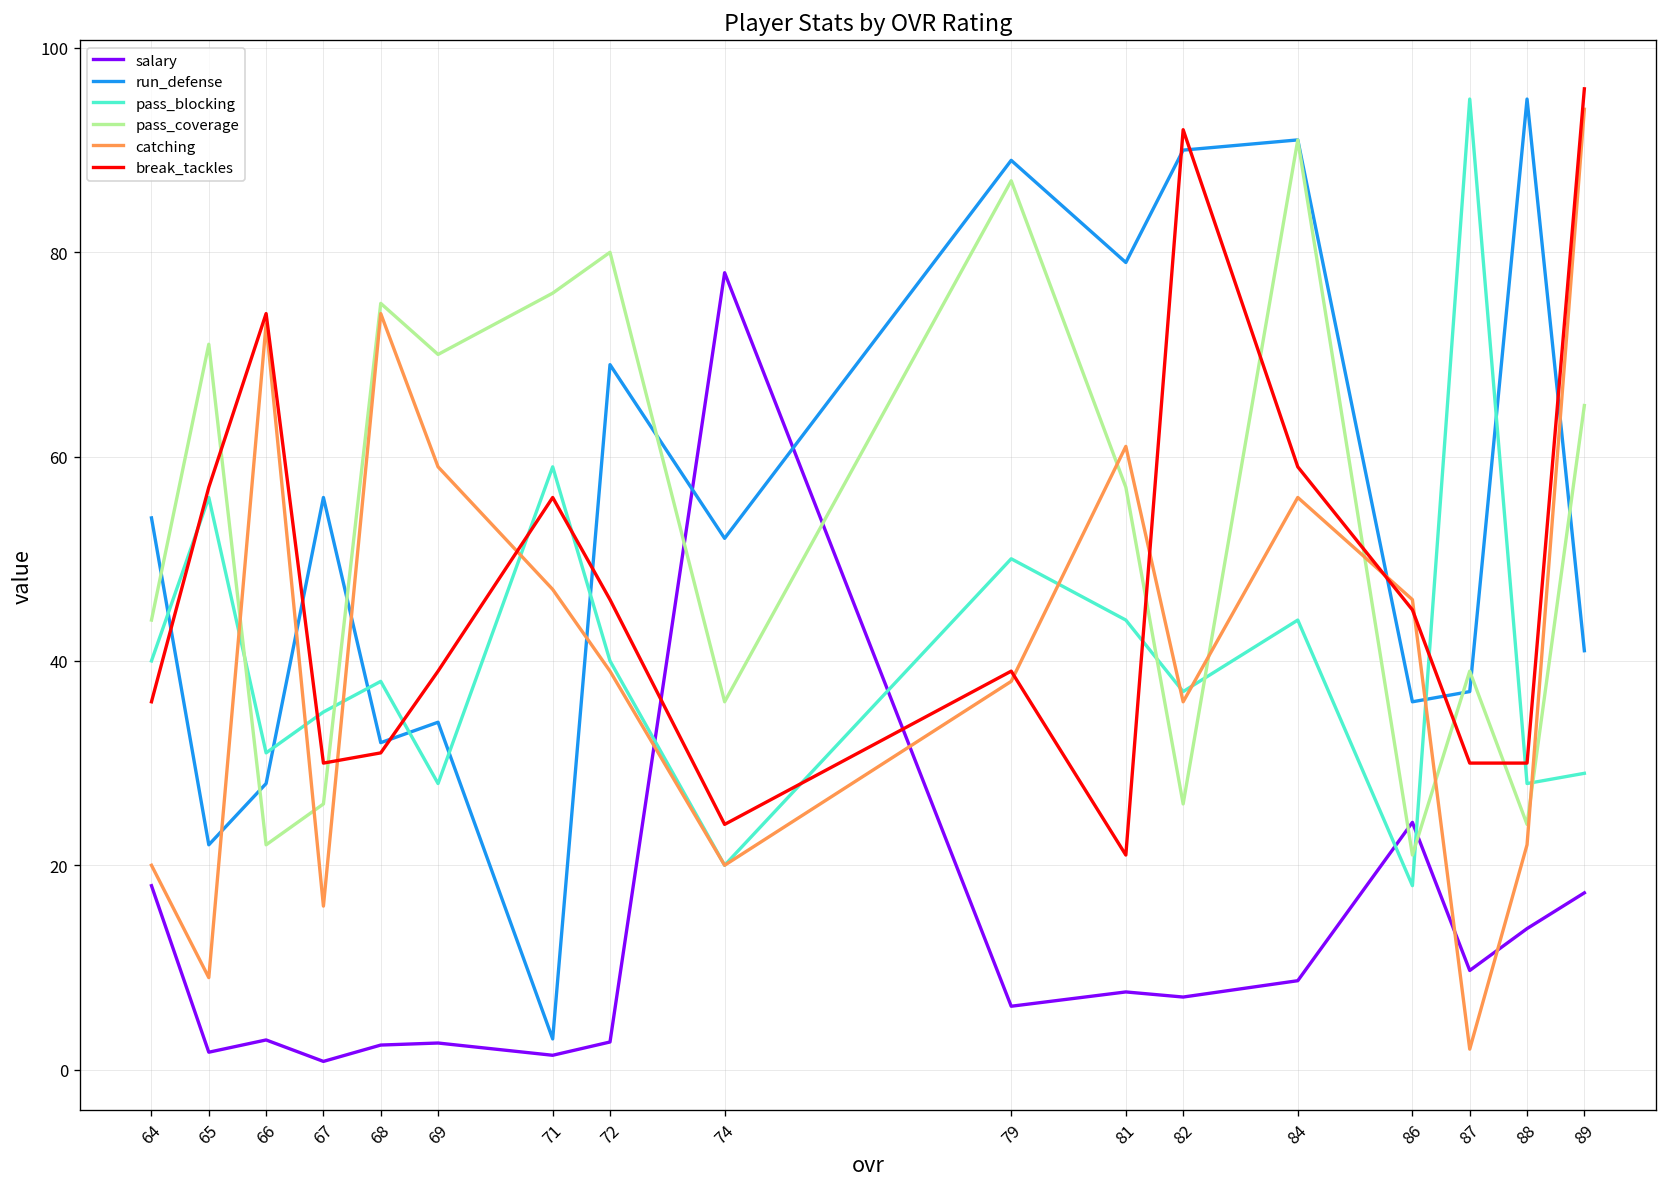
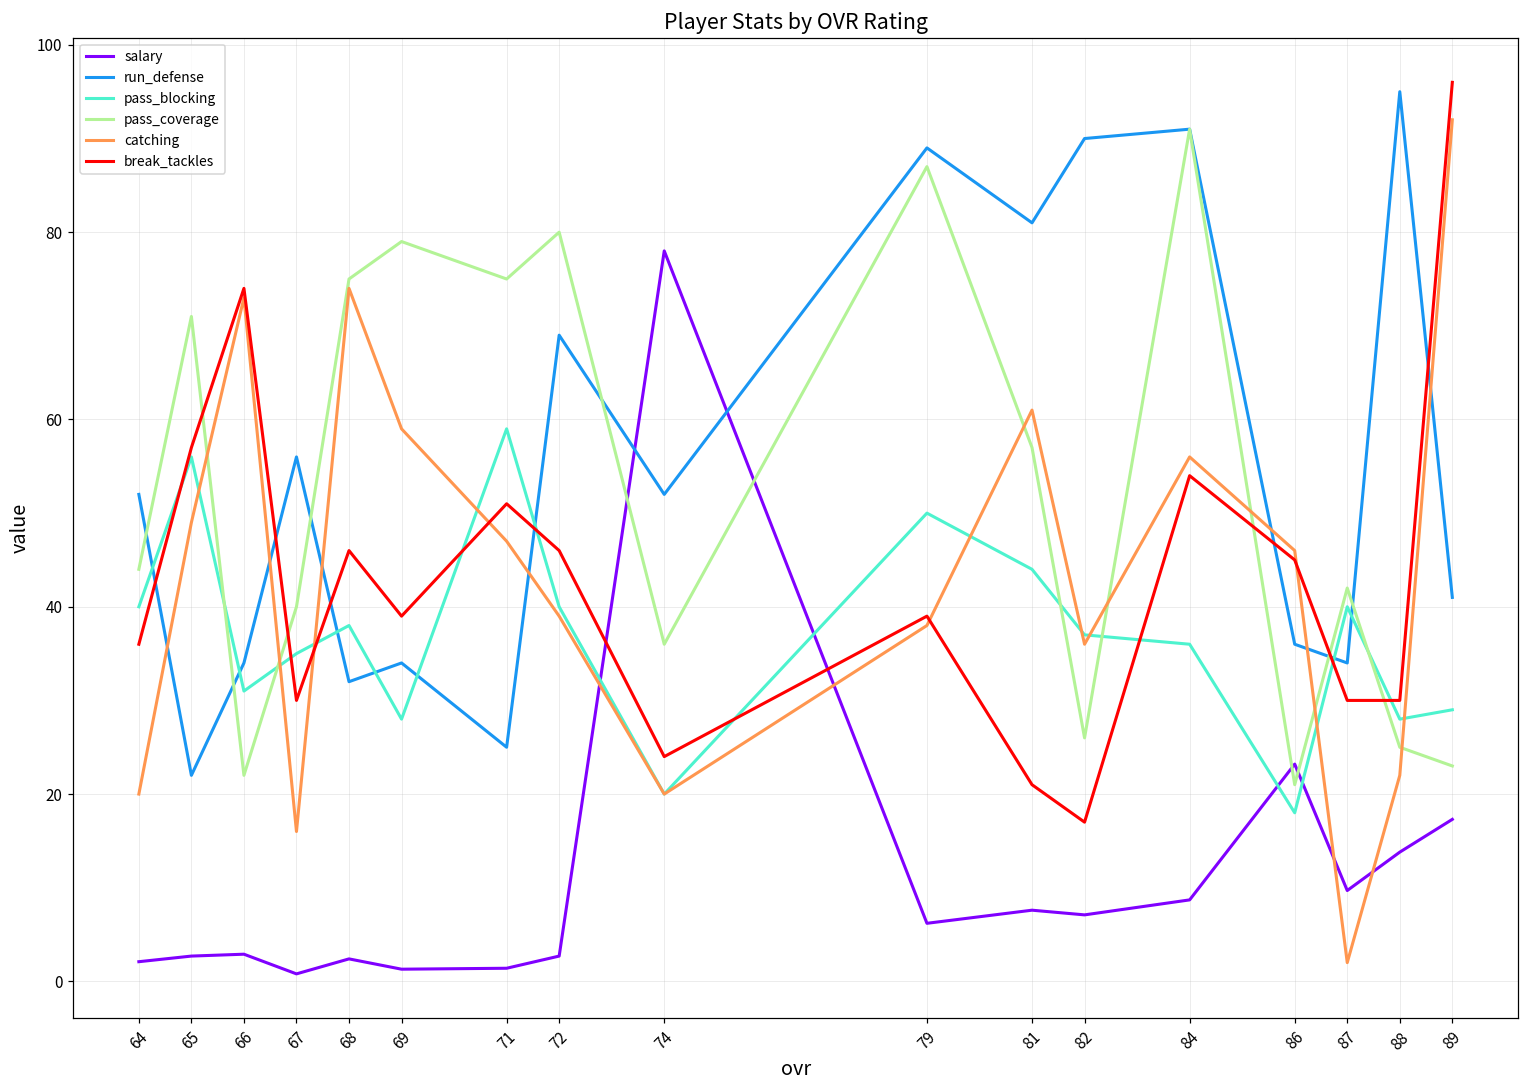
  {
    "salary": {
-     "64": 18,
-     "65": 2,
+     "64": 2,
+     "65": 3,
      "66": 3,
      "67": 1,
      "68": 2,
-     "69": 3,
+     "69": 1,
      "71": 1,
      "72": 3,
      "74": 78,
      "79": 6,
      "81": 8,
      "82": 7,
      "84": 9,
-     "86": 24,
+     "86": 23,
      "87": 10,
      "88": 14,
      "89": 17
    },
    "run_defense": {
-     "64": 54,
+     "64": 52,
      "65": 22,
-     "66": 28,
+     "66": 34,
      "67": 56,
      "68": 32,
      "69": 34,
-     "71": 3,
+     "71": 25,
      "72": 69,
      "74": 52,
      "79": 89,
-     "81": 79,
+     "81": 81,
      "82": 90,
      "86": 36,
-     "87": 37,
+     "87": 34,
      "88": 95,
      "89": 41
    },
    "pass_blocking": {
      "64": 40,
      "65": 56,
      "66": 31,
      "67": 35,
      "68": 38,
      "69": 28,
      "71": 59,
      "72": 40,
      "79": 50,
      "81": 44,
      "82": 37,
-     "84": 44,
+     "84": 36,
      "86": 18,
-     "87": 95,
+     "87": 40,
      "88": 28,
      "89": 29
    },
    "pass_coverage": {
      "64": 44,
      "65": 71,
      "66": 22,
-     "67": 26,
+     "67": 40,
      "68": 75,
-     "69": 70,
-     "71": 76,
+     "69": 79,
+     "71": 75,
      "72": 80,
      "74": 36,
      "79": 87,
      "81": 57,
      "82": 26,
      "86": 21,
-     "87": 39,
-     "88": 24,
-     "89": 65
+     "87": 42,
+     "88": 25,
+     "89": 23
    },
    "catching": {
      "64": 20,
-     "65": 9,
+     "65": 49,
      "66": 73,
      "67": 16,
      "68": 74,
      "69": 59,
      "71": 47,
      "72": 39,
      "79": 38,
      "81": 61,
      "82": 36,
      "84": 56,
      "86": 46,
      "87": 2,
      "88": 22,
-     "89": 94
+     "89": 92
    },
    "break_tackles": {
      "64": 36,
      "65": 57,
      "66": 74,
      "67": 30,
-     "68": 31,
+     "68": 46,
      "69": 39,
-     "71": 56,
+     "71": 51,
      "72": 46,
      "74": 24,
      "79": 39,
      "81": 21,
-     "82": 92,
-     "84": 59,
+     "82": 17,
+     "84": 54,
      "86": 45,
      "87": 30,
      "88": 30,
      "89": 96
    }
  }
